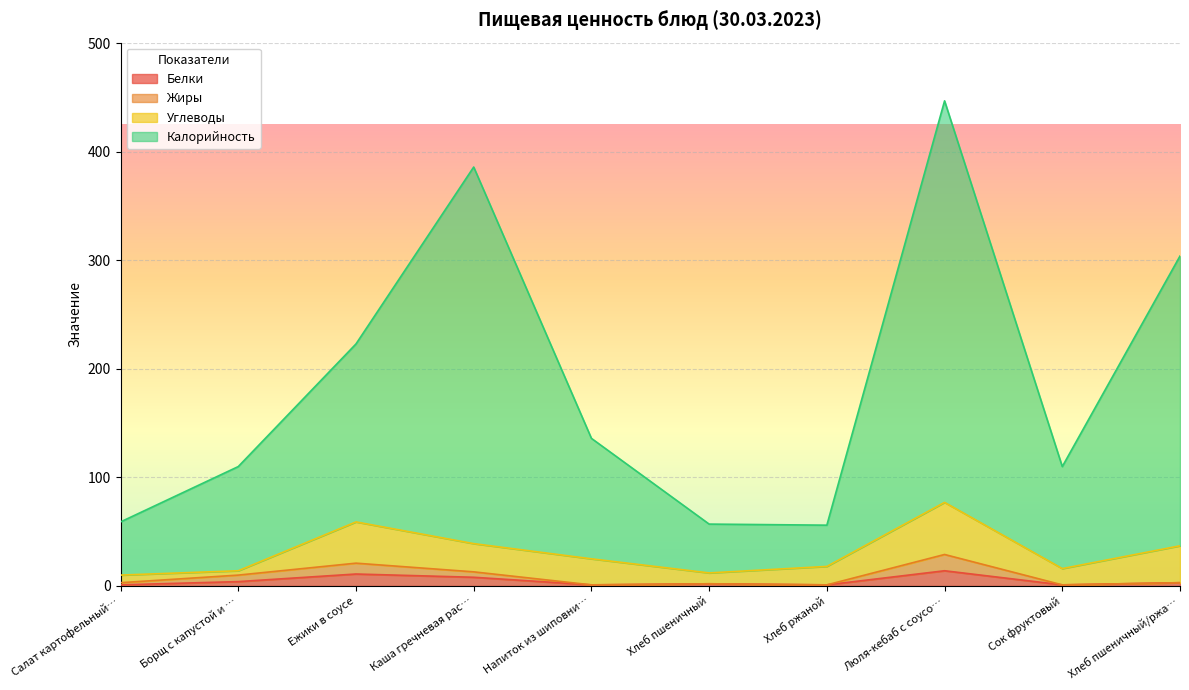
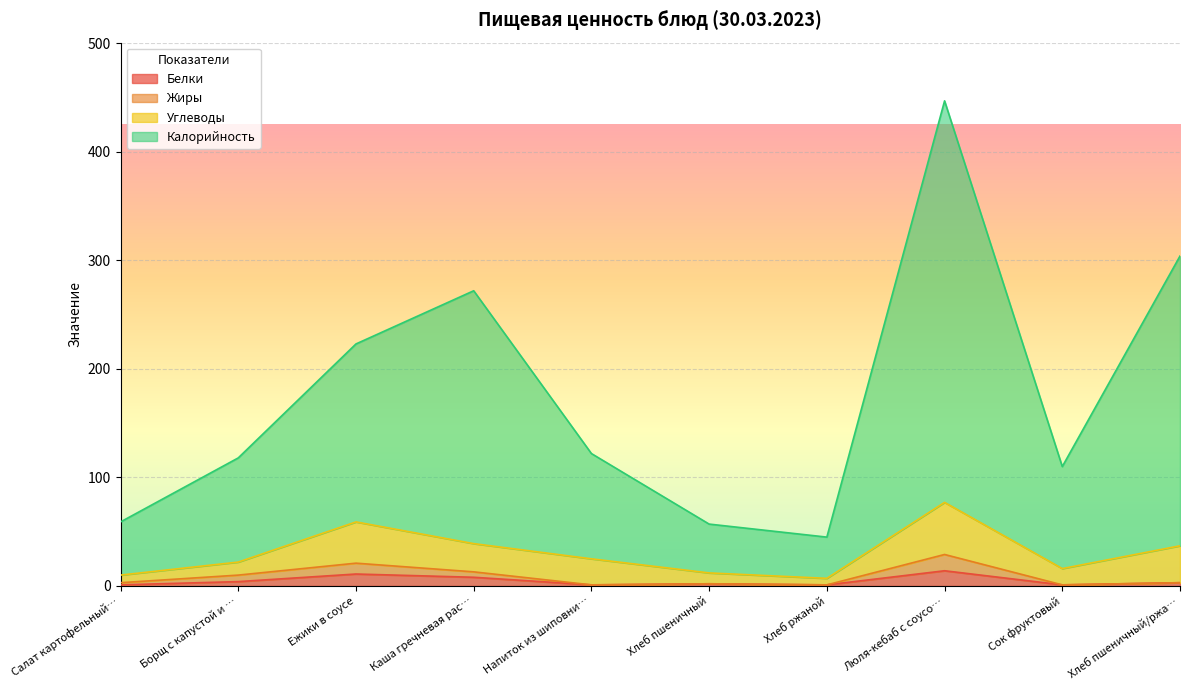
  {
    "Углеводы": {
      "Салат картофельный…": 7,
-     "Борщ с капустой и …": 4,
+     "Борщ с капустой и …": 12,
      "Ежики в соусе": 38,
      "Каша гречневая рас…": 26,
      "Напиток из шиповни…": 24,
      "Хлеб пшеничный": 10,
-     "Хлеб ржаной": 17,
+     "Хлеб ржаной": 6,
      "Люля-кебаб с соусо…": 48,
      "Сок фруктовый": 15,
      "Хлеб пшеничный/ржа…": 34
    },
    "Калорийность": {
      "Салат картофельный…": 49,
      "Борщ с капустой и …": 96,
      "Ежики в соусе": 164,
-     "Каша гречневая рас…": 347,
-     "Напиток из шиповни…": 111,
+     "Каша гречневая рас…": 233,
+     "Напиток из шиповни…": 97,
      "Хлеб пшеничный": 45,
      "Хлеб ржаной": 38,
      "Люля-кебаб с соусо…": 370,
      "Сок фруктовый": 94,
      "Хлеб пшеничный/ржа…": 267
    }
  }
